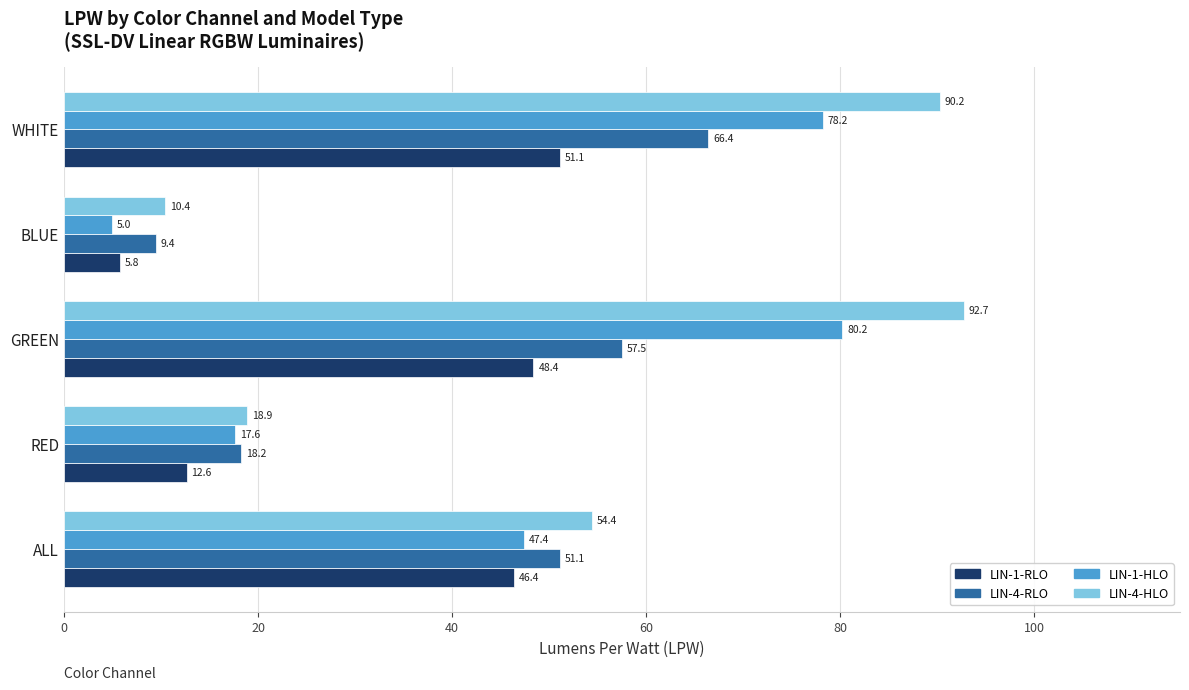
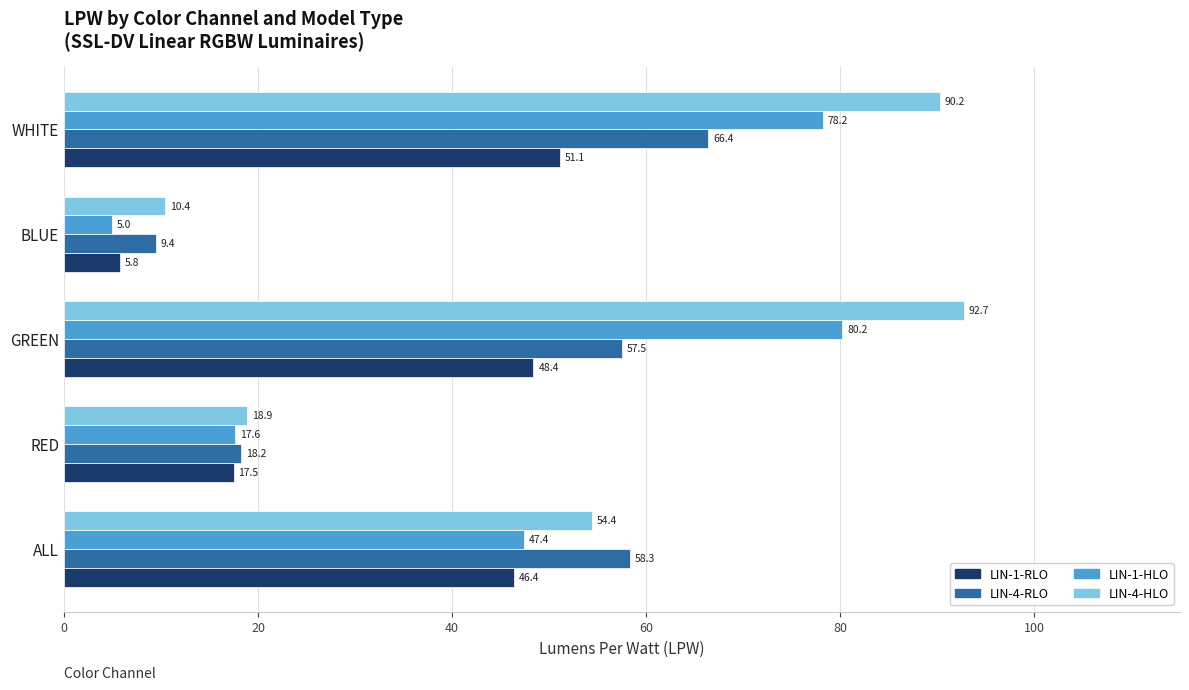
  {
    "LIN-1-RLO": {
      "WHITE": 51.1,
      "BLUE": 5.8,
      "GREEN": 48.4,
-     "RED": 12.6,
+     "RED": 17.5,
      "ALL": 46.4
    },
    "LIN-4-RLO": {
      "WHITE": 66.4,
      "BLUE": 9.4,
      "GREEN": 57.5,
      "RED": 18.2,
-     "ALL": 51.1
+     "ALL": 58.3
    },
    "LIN-1-HLO": {
      "WHITE": 78.2,
      "BLUE": 5.0,
      "GREEN": 80.2,
      "RED": 17.6,
      "ALL": 47.4
    },
    "LIN-4-HLO": {
      "WHITE": 90.2,
      "BLUE": 10.4,
      "GREEN": 92.7,
      "RED": 18.9,
      "ALL": 54.4
    }
  }
